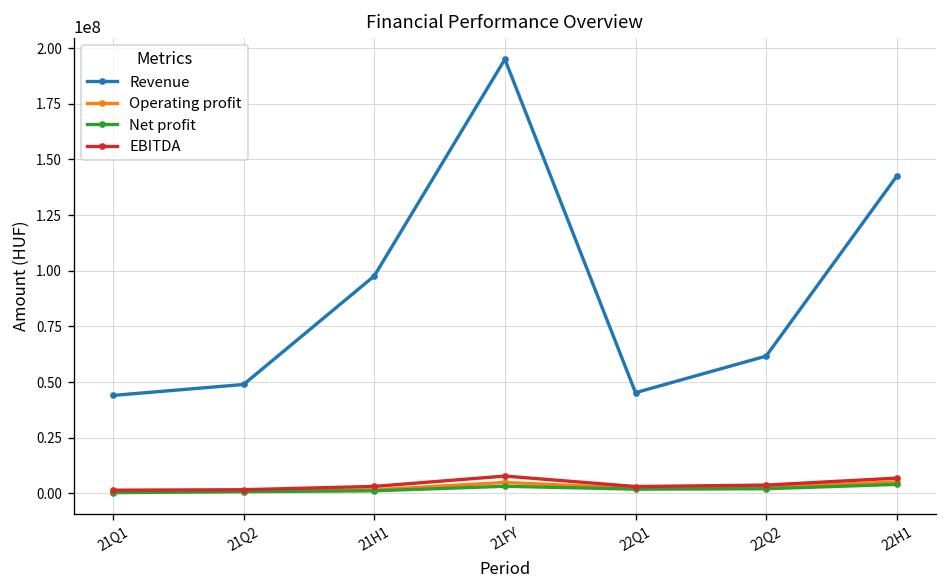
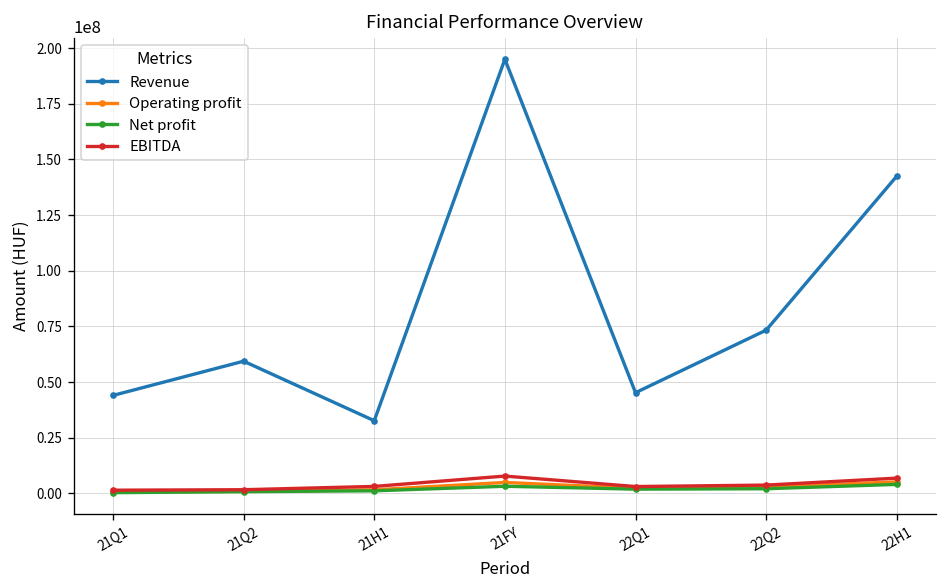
  {
    "Revenue": {
      "21Q1": 44000000,
-     "21Q2": 49000000,
-     "21H1": 98000000,
+     "21Q2": 59000000,
+     "21H1": 33000000,
      "21FY": 195000000,
      "22Q1": 45000000,
-     "22Q2": 62000000,
+     "22Q2": 73000000,
      "22H1": 143000000
    },
    "Operating profit": {
      "21FY": 5000000
    },
    "Net profit": {
      "21FY": 3000000
    },
    "EBITDA": {
      "21H1": 3000000,
      "21FY": 8000000,
      "22H1": 7000000
    }
  }
